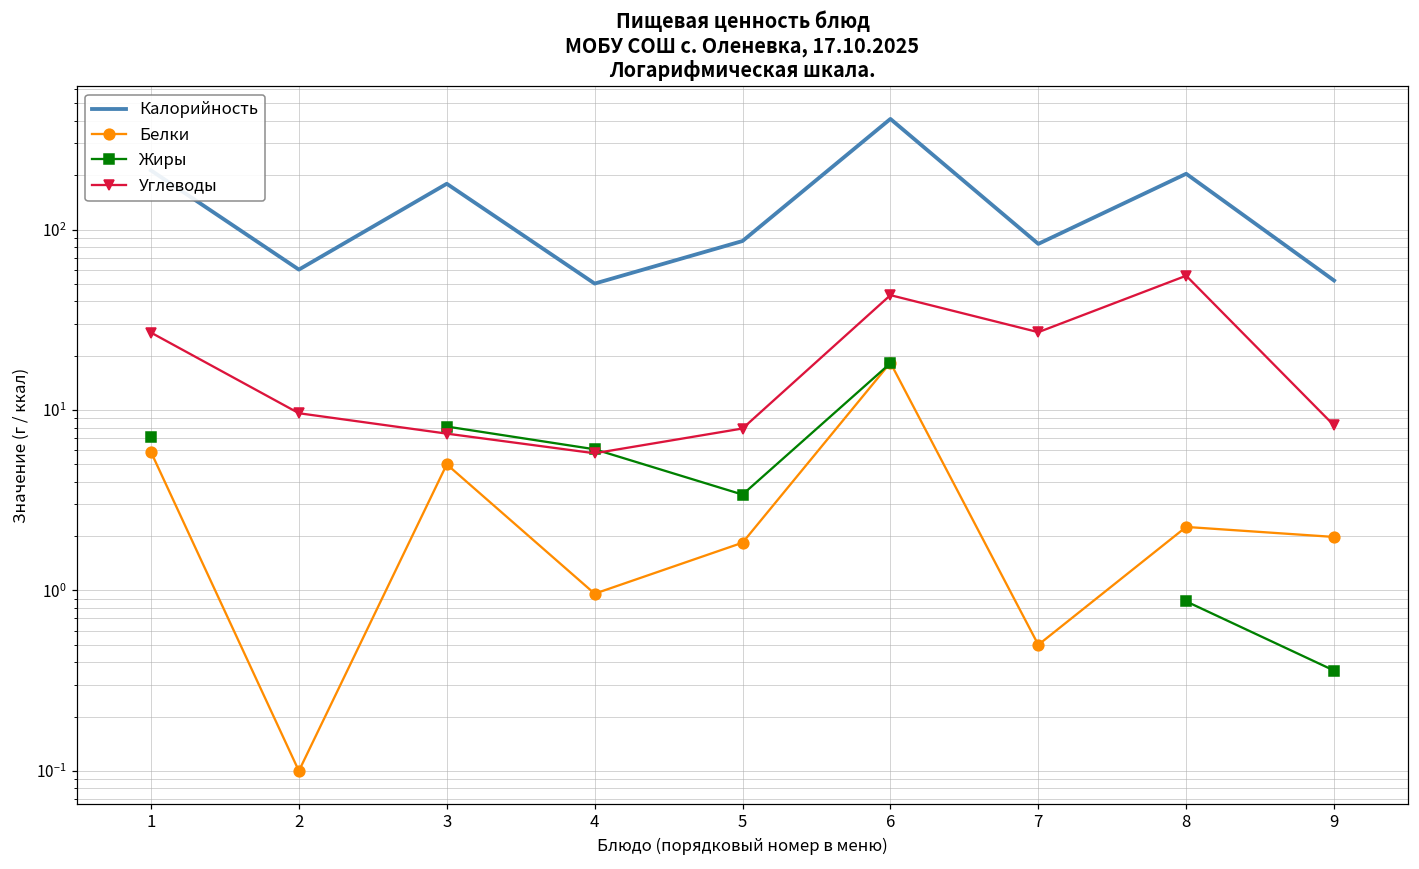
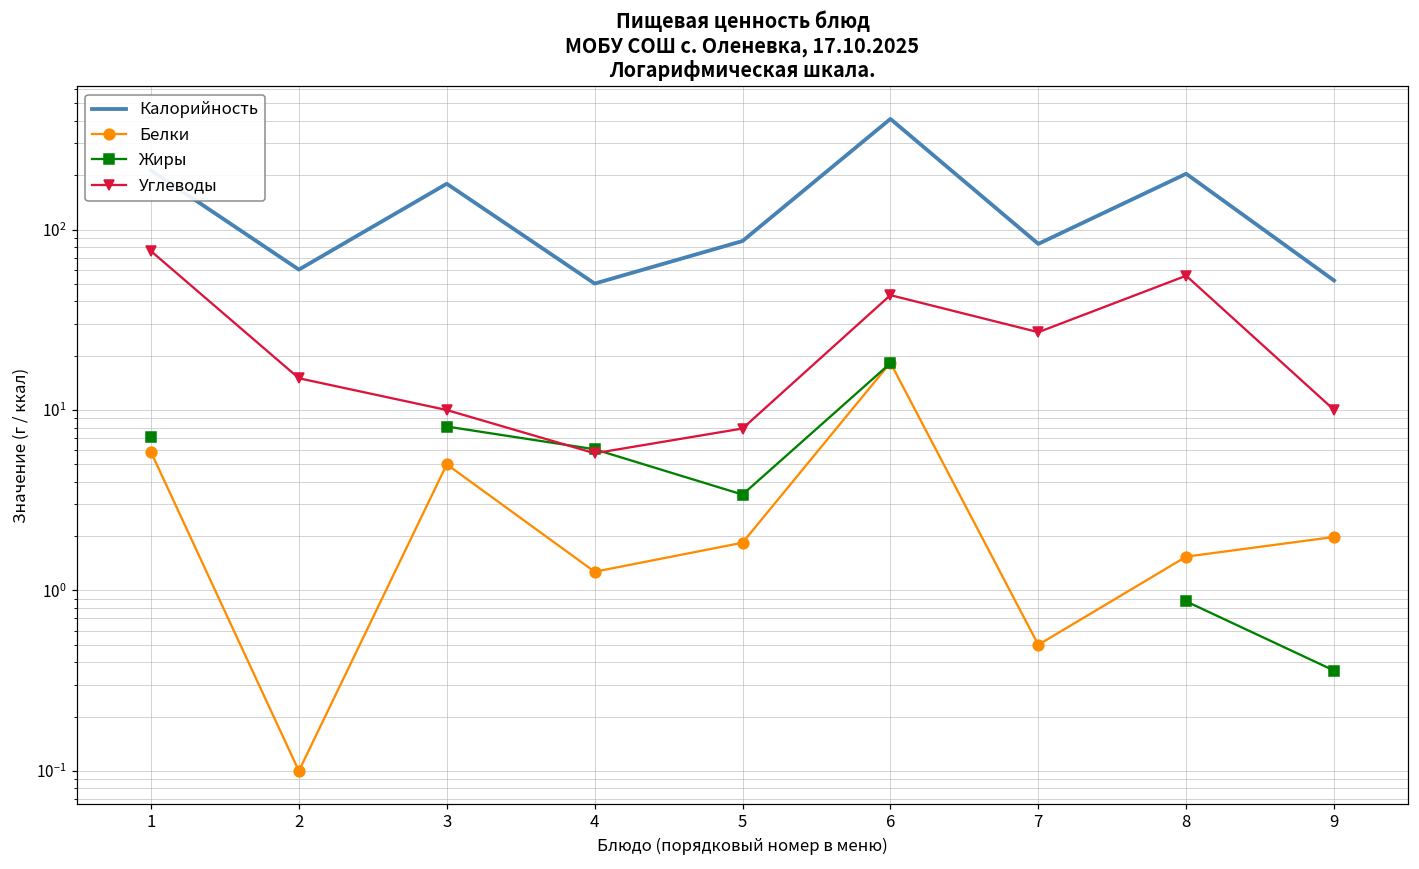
  {
    "Калорийность": {
      "2": 60,
      "3": 180,
      "4": 50,
      "5": 90,
      "6": 410,
      "7": 80,
      "8": 200,
      "9": 52
    },
    "Белки": {
      "1": 5.9,
      "2": 0.1,
      "3": 5.0,
-     "4": 1.0,
+     "4": 1.3,
      "5": 1.8,
      "7": 0.5,
-     "8": 2.3,
+     "8": 1.5,
      "9": 2.0
    },
    "Жиры": {
      "1": 7.1,
      "3": 8,
      "4": 6.1,
      "5": 3.4,
      "8": 0.9,
      "9": 0.36
    },
    "Углеводы": {
-     "1": 27,
-     "2": 10,
-     "3": 7,
+     "1": 80,
+     "2": 15,
+     "3": 10,
      "4": 5.8,
      "5": 8,
      "6": 43,
      "7": 27,
      "8": 55,
-     "9": 8
+     "9": 10
    }
  }
